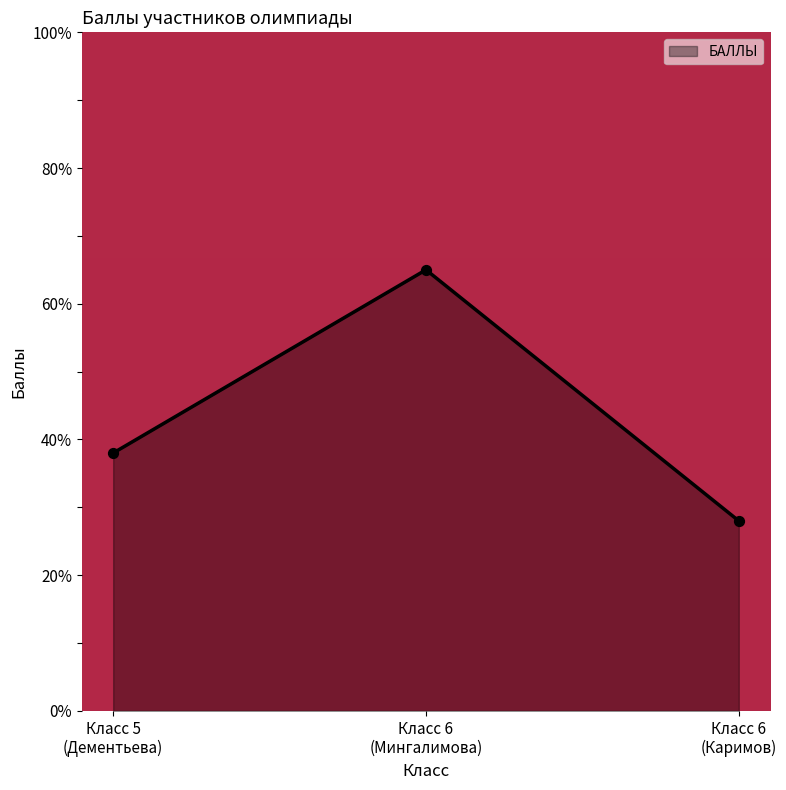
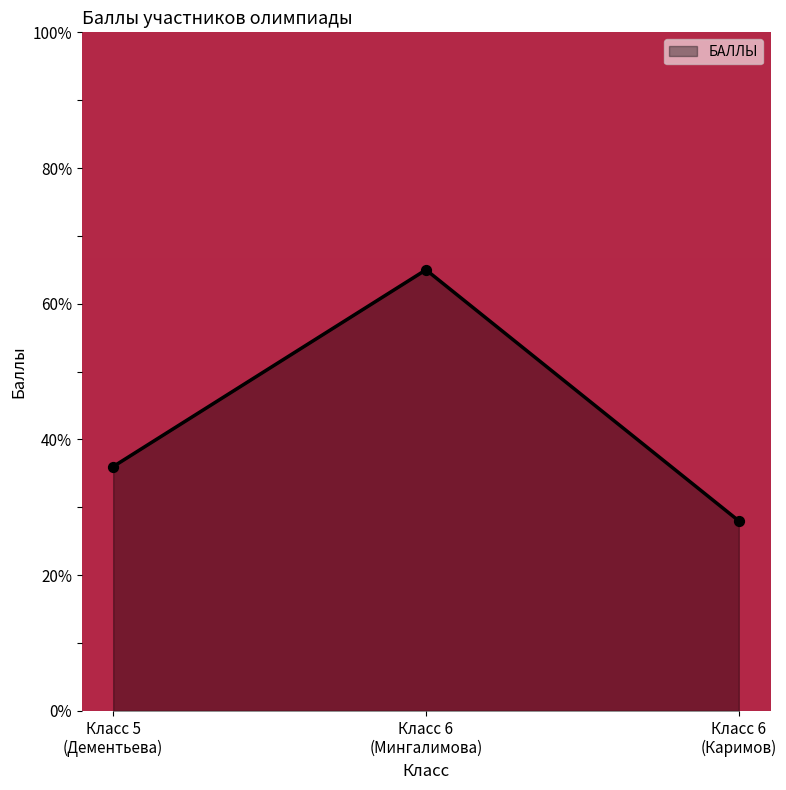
  {
-   "Класс 5 (Дементьева)": "38%",
+   "Класс 5 (Дементьева)": "36%",
    "Класс 6 (Мингалимова)": "65%",
    "Класс 6 (Каримов)": "28%"
  }
